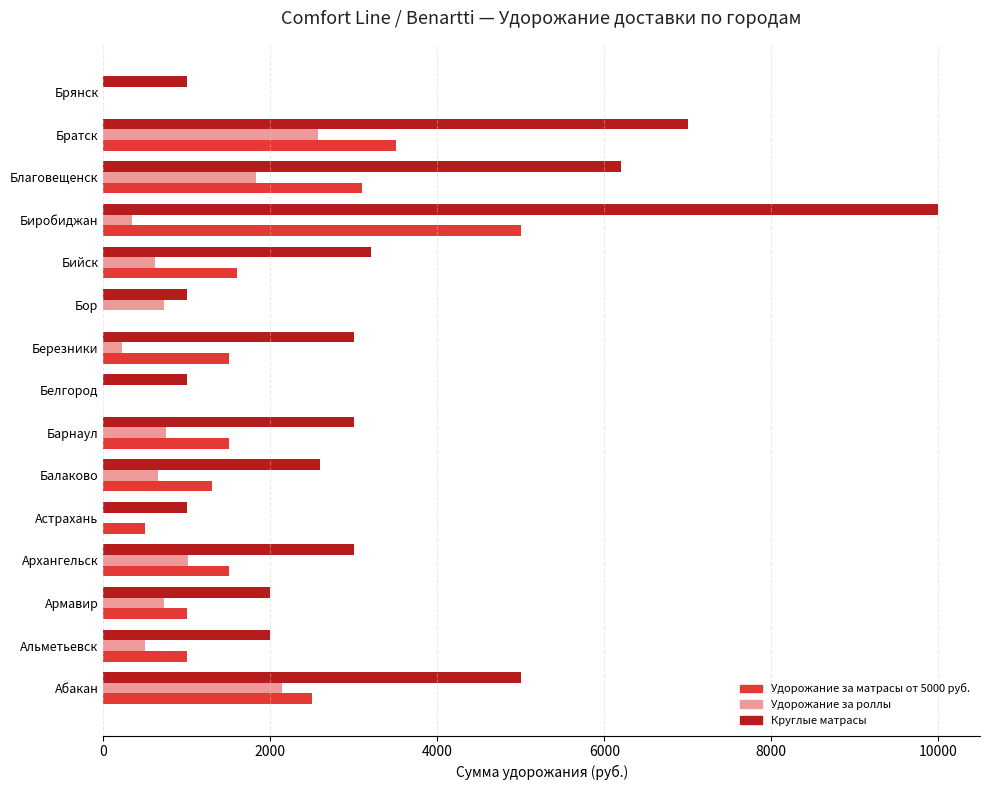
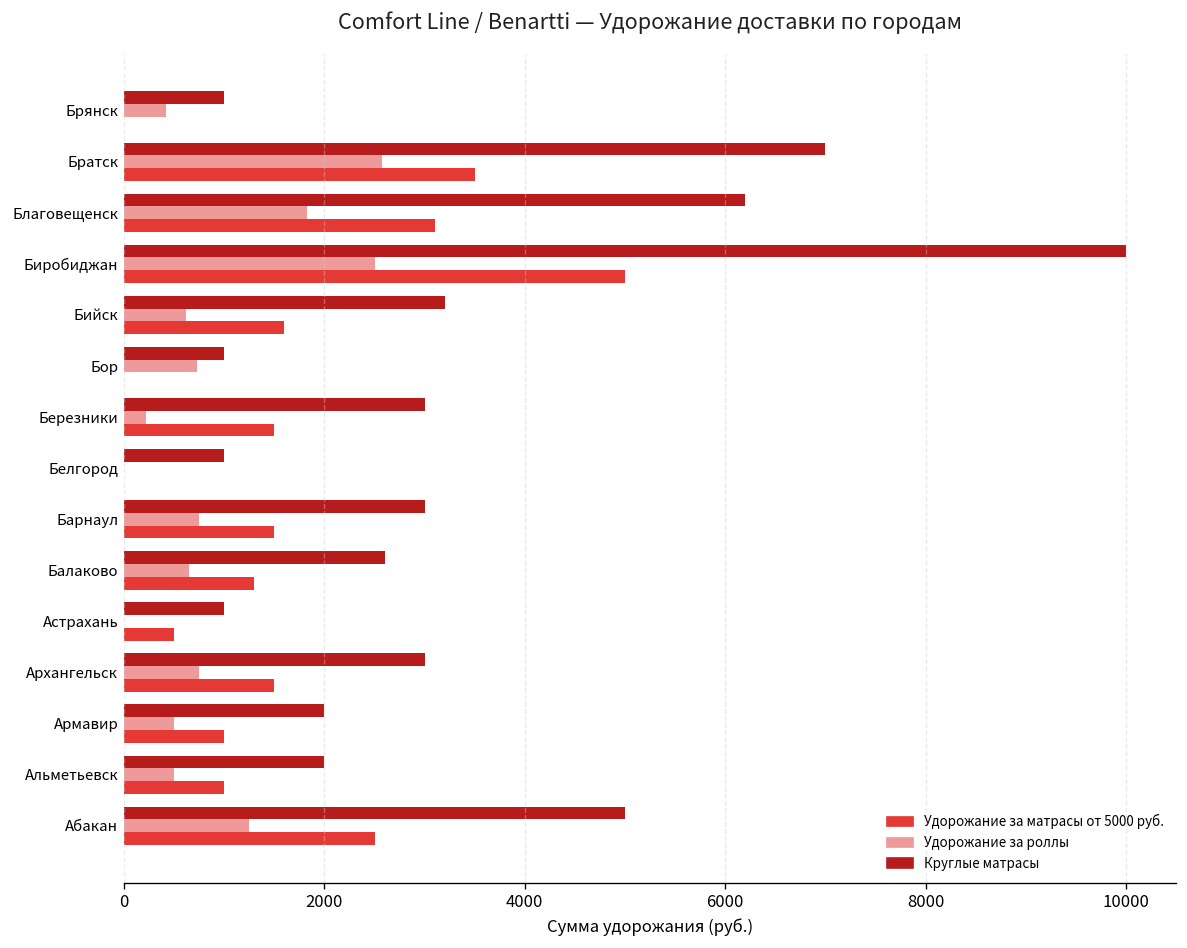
  {
    "Удорожание за роллы": {
-     "Брянск": 0,
+     "Брянск": 400,
      "Братск": 2600,
      "Благовещенск": 1800,
-     "Биробиджан": 300,
+     "Биробиджан": 2500,
      "Бийск": 600,
      "Бор": 700,
      "Березники": 200,
      "Белгород": 0,
      "Барнаул": 800,
      "Балаково": 700,
      "Астрахань": 0,
-     "Архангельск": 1000,
-     "Армавир": 700,
+     "Архангельск": 800,
+     "Армавир": 500,
      "Альметьевск": 500,
-     "Абакан": 2100
+     "Абакан": 1300
    }
  }
